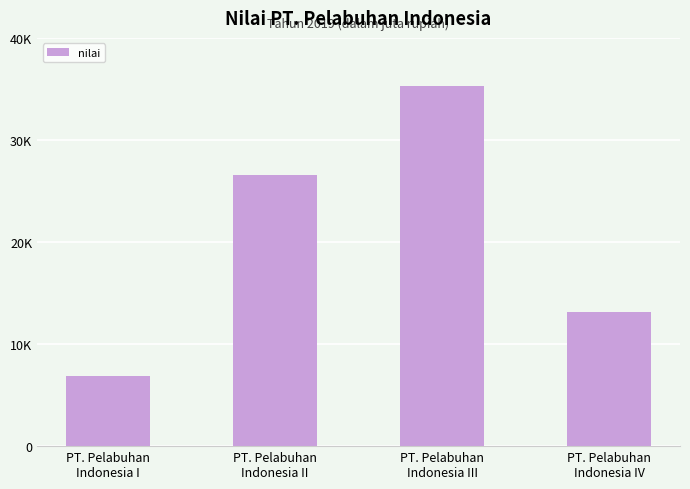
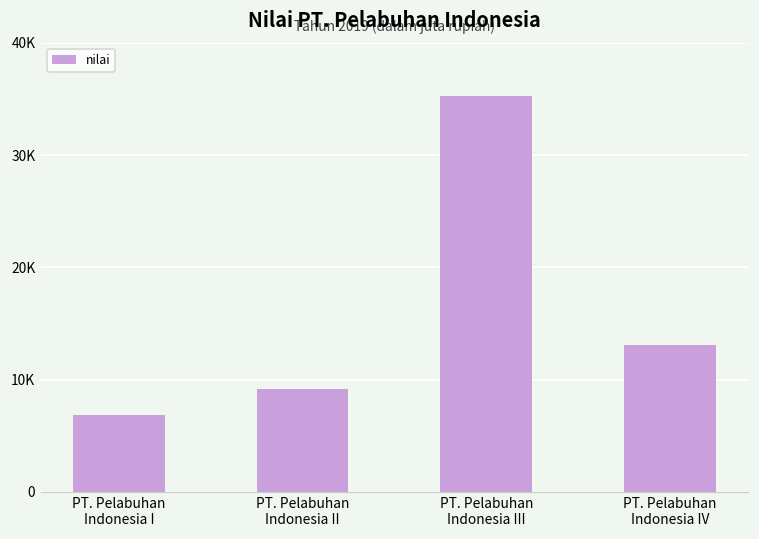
  {
    "PT. Pelabuhan Indonesia I": 6900,
-   "PT. Pelabuhan Indonesia II": 26500,
+   "PT. Pelabuhan Indonesia II": 9100,
    "PT. Pelabuhan Indonesia III": 35300,
    "PT. Pelabuhan Indonesia IV": 13100
  }
